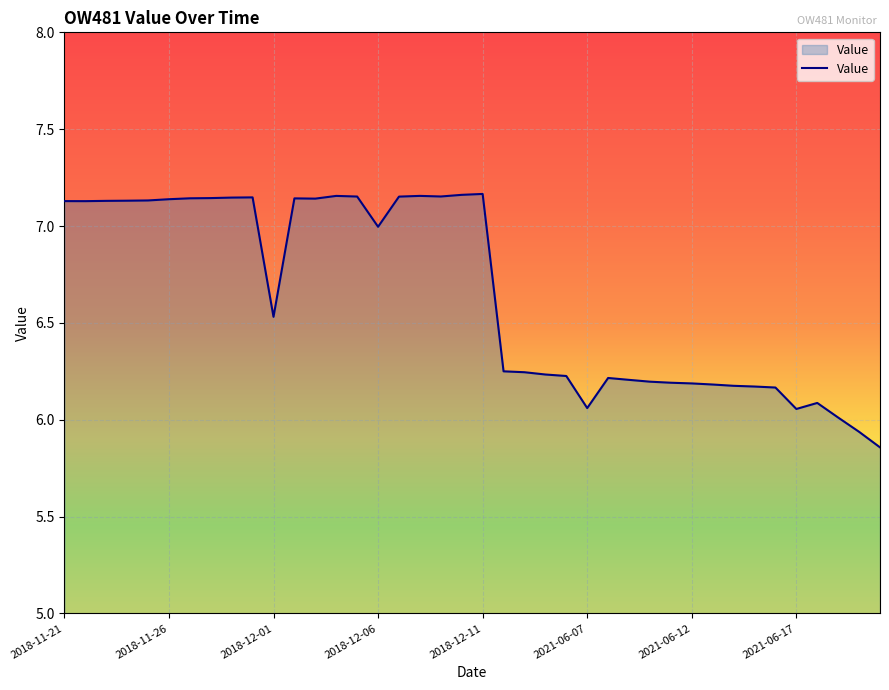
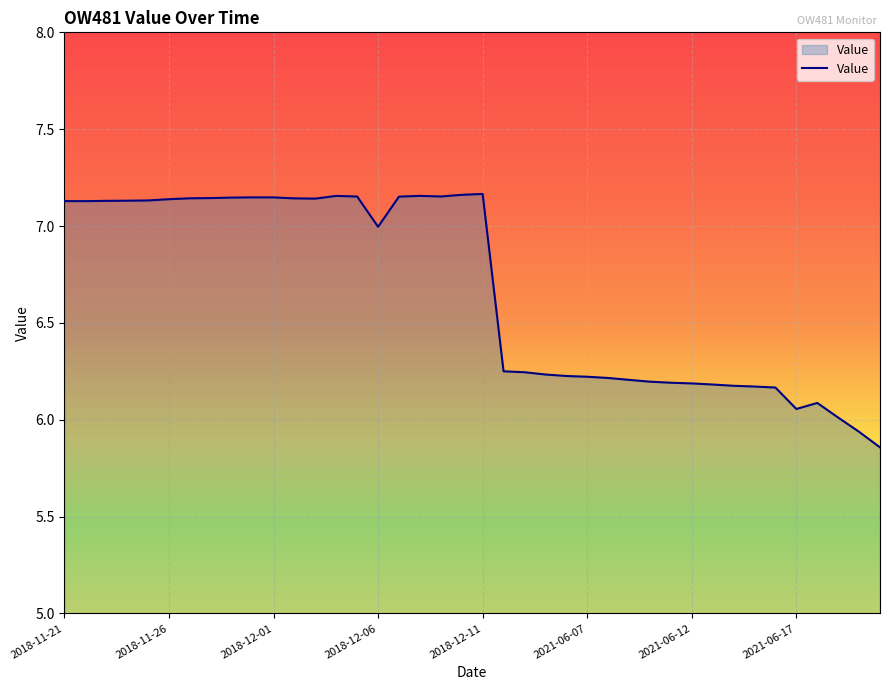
  {
    "2018-11-21": 7.13,
    "2018-11-26": 7.14,
-   "2018-12-01": 6.53,
+   "2018-12-01": 7.15,
    "2018-12-06": 7.00,
    "2018-12-11": 7.17,
-   "2021-06-07": 6.06,
+   "2021-06-07": 6.22,
    "2021-06-12": 6.19,
    "2021-06-17": 6.06
  }
